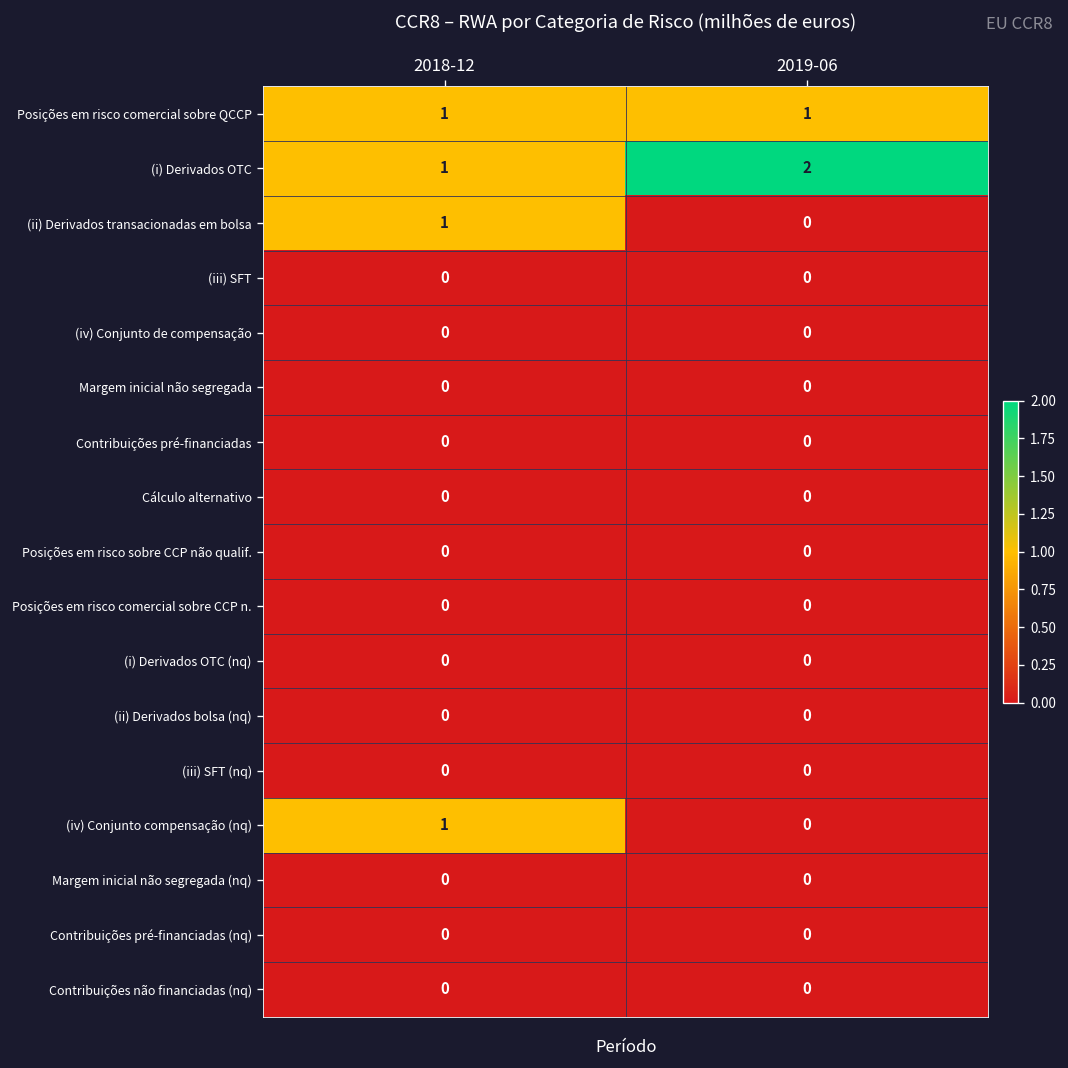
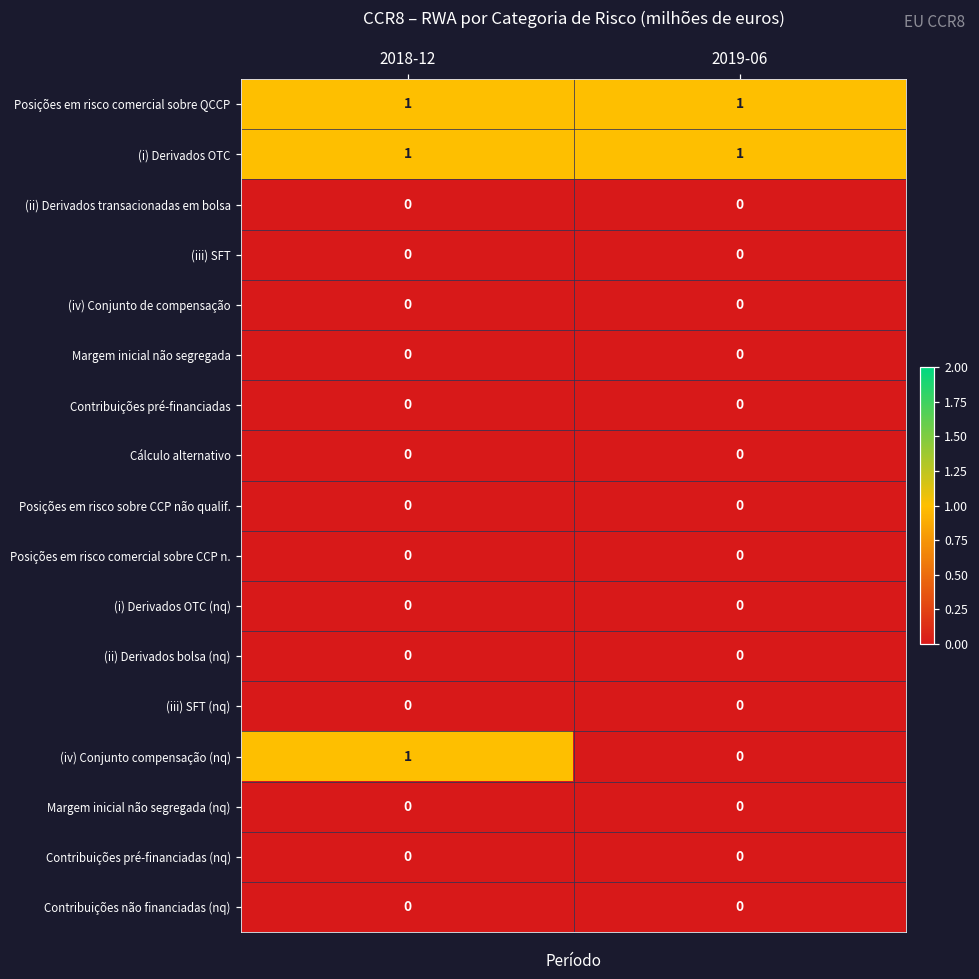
  {
    "Posições em risco comercial sobre QCCP": {
      "2018-12": 1,
      "2019-06": 1
    },
    "(i) Derivados OTC": {
      "2018-12": 1,
-     "2019-06": 2
+     "2019-06": 1
    },
    "(ii) Derivados transacionadas em bolsa": {
-     "2018-12": 1,
+     "2018-12": 0,
      "2019-06": 0
    },
    "(iii) SFT": {
      "2018-12": 0,
      "2019-06": 0
    },
    "(iv) Conjunto de compensação": {
      "2018-12": 0,
      "2019-06": 0
    },
    "Margem inicial não segregada": {
      "2018-12": 0,
      "2019-06": 0
    },
    "Contribuições pré-financiadas": {
      "2018-12": 0,
      "2019-06": 0
    },
    "Cálculo alternativo": {
      "2018-12": 0,
      "2019-06": 0
    },
    "Posições em risco sobre CCP não qualif.": {
      "2018-12": 0,
      "2019-06": 0
    },
    "Posições em risco comercial sobre CCP n.": {
      "2018-12": 0,
      "2019-06": 0
    },
    "(i) Derivados OTC (nq)": {
      "2018-12": 0,
      "2019-06": 0
    },
    "(ii) Derivados bolsa (nq)": {
      "2018-12": 0,
      "2019-06": 0
    },
    "(iii) SFT (nq)": {
      "2018-12": 0,
      "2019-06": 0
    },
    "(iv) Conjunto compensação (nq)": {
      "2018-12": 1,
      "2019-06": 0
    },
    "Margem inicial não segregada (nq)": {
      "2018-12": 0,
      "2019-06": 0
    },
    "Contribuições pré-financiadas (nq)": {
      "2018-12": 0,
      "2019-06": 0
    },
    "Contribuições não financiadas (nq)": {
      "2018-12": 0,
      "2019-06": 0
    }
  }
